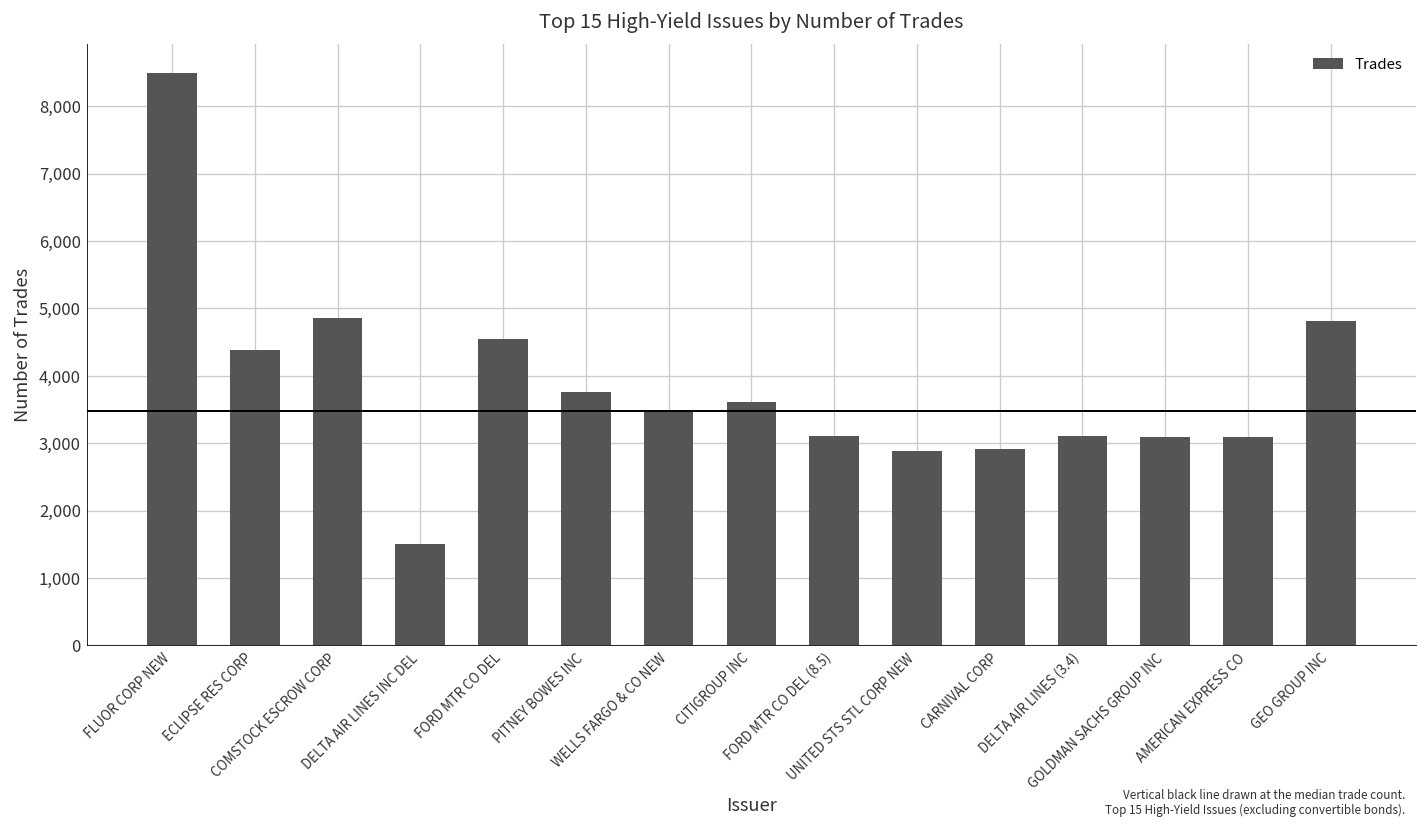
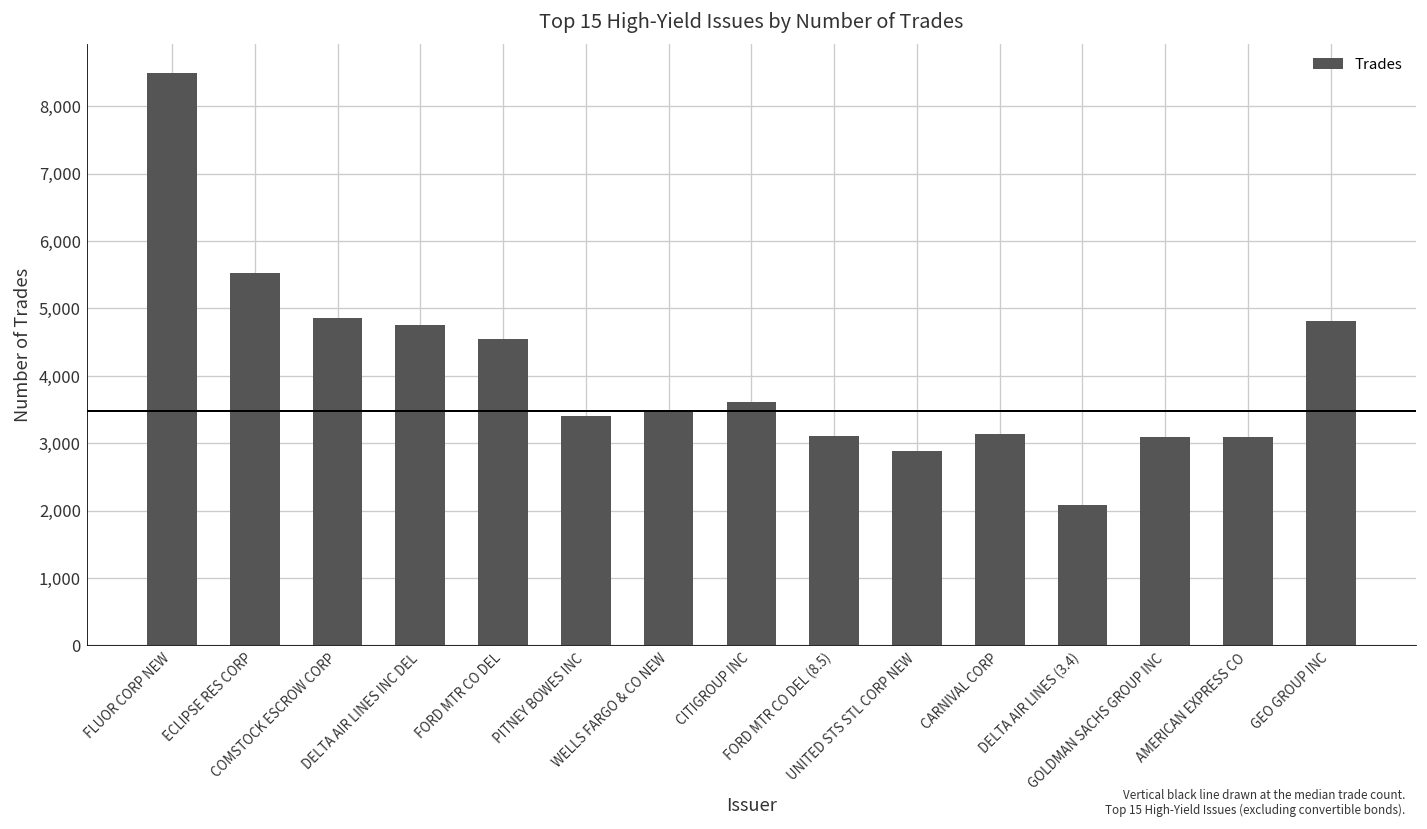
  {
    "FLUOR CORP NEW": "8,500",
-   "ECLIPSE RES CORP": "4,400",
+   "ECLIPSE RES CORP": "5,500",
    "COMSTOCK ESCROW CORP": "4,900",
-   "DELTA AIR LINES INC DEL": "1,500",
+   "DELTA AIR LINES INC DEL": "4,700",
    "FORD MTR CO DEL": "4,500",
-   "PITNEY BOWES INC": "3,800",
+   "PITNEY BOWES INC": "3,400",
    "WELLS FARGO & CO NEW": "3,500",
    "CITIGROUP INC": "3,600",
    "FORD MTR CO DEL (8.5)": "3,100",
    "UNITED STS STL CORP NEW": "2,900",
-   "CARNIVAL CORP": "2,900",
-   "DELTA AIR LINES (3.4)": "3,100",
+   "CARNIVAL CORP": "3,100",
+   "DELTA AIR LINES (3.4)": "2,100",
    "GOLDMAN SACHS GROUP INC": "3,100",
    "AMERICAN EXPRESS CO": "3,100",
    "GEO GROUP INC": "4,800"
  }
